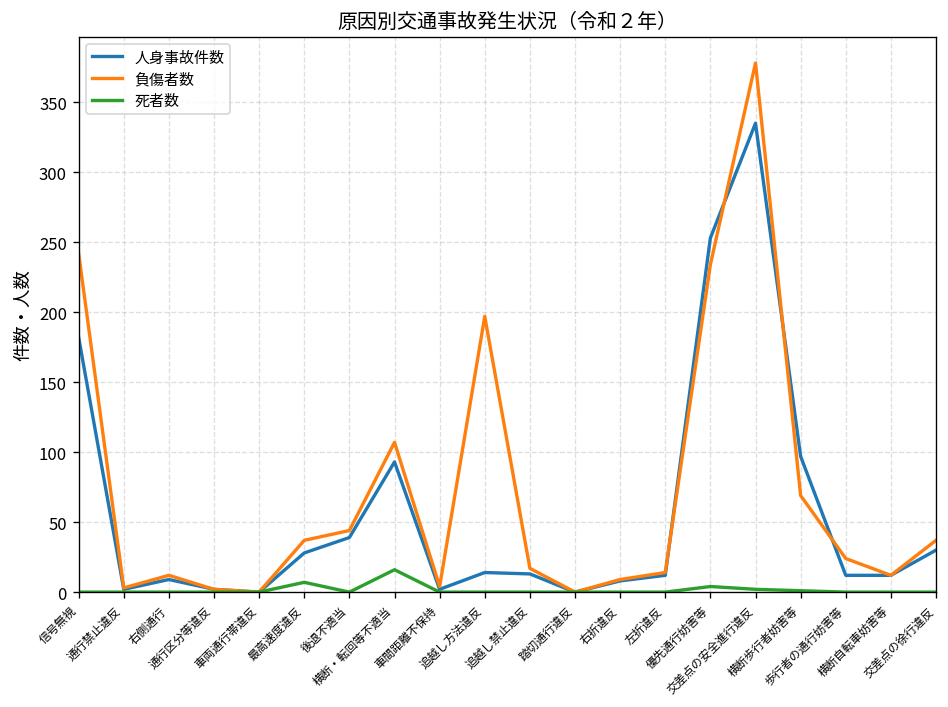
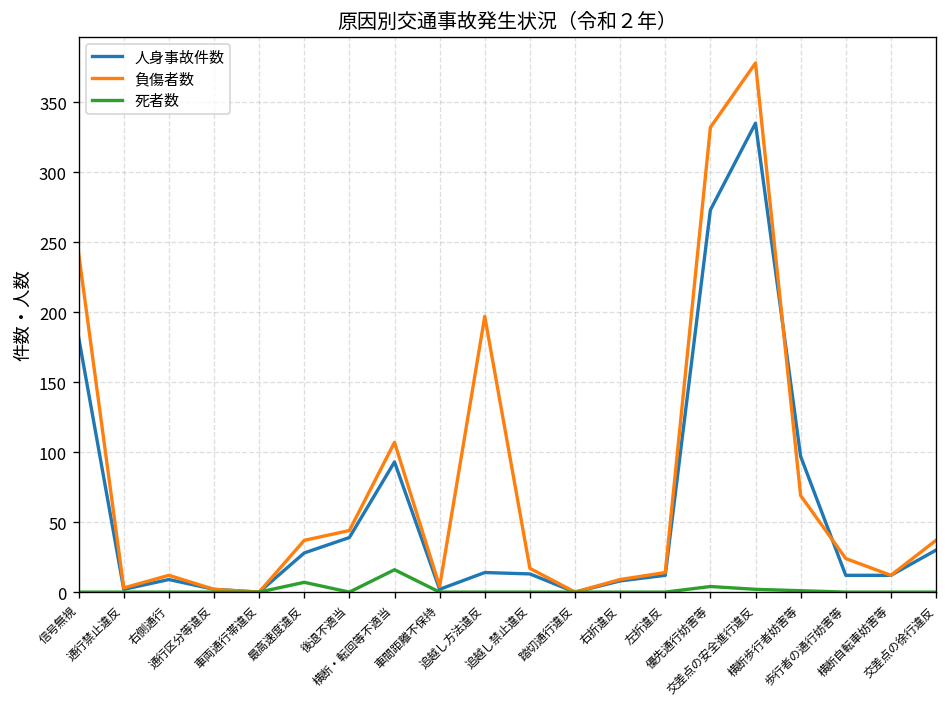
  {
    "人身事故件数": {
      "信号無視": 182,
      "右側通行": 9,
      "最高速度違反": 28,
      "後退不適当": 39,
      "横断・転回等不適当": 93,
      "追越し方法違反": 14,
      "追越し禁止違反": 13,
-     "優先通行妨害等": 253,
+     "優先通行妨害等": 273,
      "交差点の安全進行違反": 335,
      "横断歩行者妨害等": 97,
      "歩行者の通行妨害等": 12,
      "交差点の徐行違反": 30
    },
    "負傷者数": {
      "信号無視": 242,
      "右側通行": 12,
      "最高速度違反": 37,
      "後退不適当": 44,
      "横断・転回等不適当": 107,
      "追越し方法違反": 197,
      "追越し禁止違反": 17,
-     "優先通行妨害等": 234,
+     "優先通行妨害等": 332,
      "交差点の安全進行違反": 378,
      "横断歩行者妨害等": 69,
      "歩行者の通行妨害等": 24,
      "交差点の徐行違反": 37
    },
    "死者数": {
      "信号無視": 0,
      "右側通行": 0,
      "最高速度違反": 7,
      "後退不適当": 0,
      "横断・転回等不適当": 16,
      "追越し方法違反": 0,
      "追越し禁止違反": 0,
      "右折違反": 0,
      "左折違反": 0,
      "優先通行妨害等": 4,
      "交差点の安全進行違反": 2,
      "横断歩行者妨害等": 1,
      "歩行者の通行妨害等": 0,
      "横断自転車妨害等": 0,
      "交差点の徐行違反": 0
    }
  }
